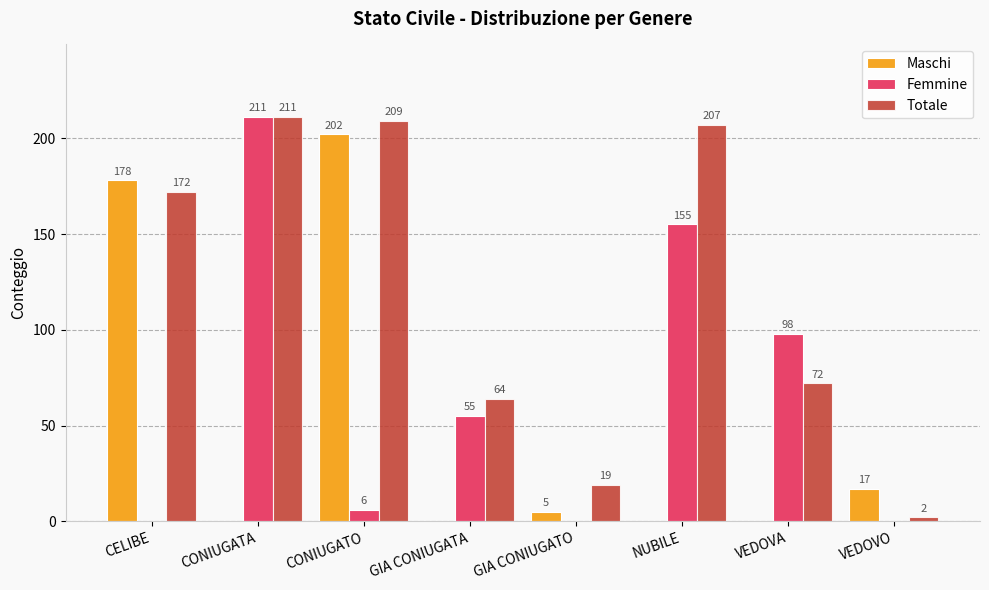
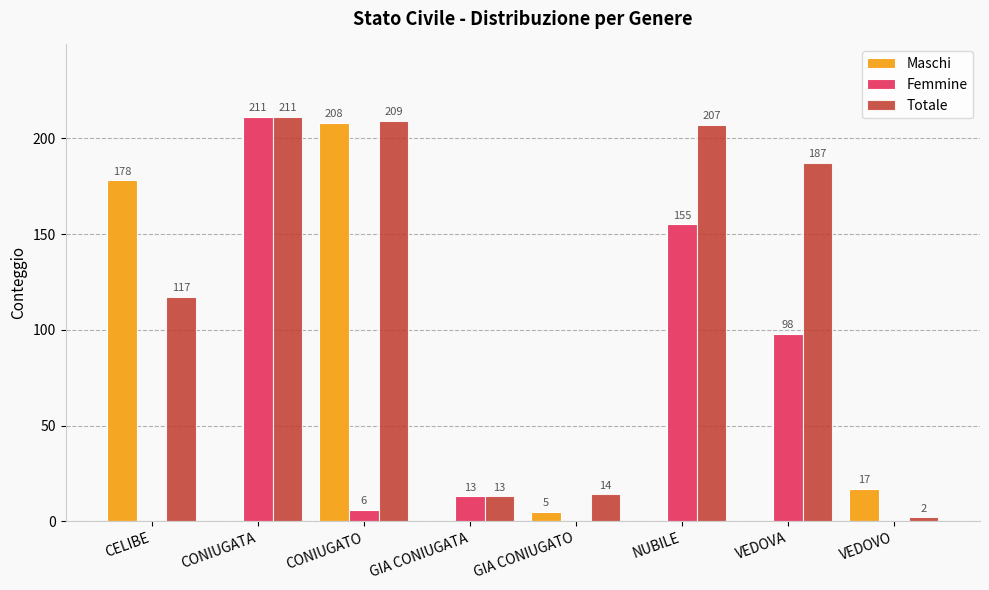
  {
    "Maschi": {
      "CELIBE": 178,
-     "CONIUGATO": 202,
+     "CONIUGATO": 208,
      "GIA CONIUGATO": 5,
      "VEDOVO": 17
    },
    "Femmine": {
      "CONIUGATA": 211,
      "CONIUGATO": 6,
-     "GIA CONIUGATA": 55,
+     "GIA CONIUGATA": 13,
      "NUBILE": 155,
      "VEDOVA": 98
    },
    "Totale": {
-     "CELIBE": 172,
+     "CELIBE": 117,
      "CONIUGATA": 211,
      "CONIUGATO": 209,
-     "GIA CONIUGATA": 64,
-     "GIA CONIUGATO": 19,
+     "GIA CONIUGATA": 13,
+     "GIA CONIUGATO": 14,
      "NUBILE": 207,
-     "VEDOVA": 72,
+     "VEDOVA": 187,
      "VEDOVO": 2
    }
  }
